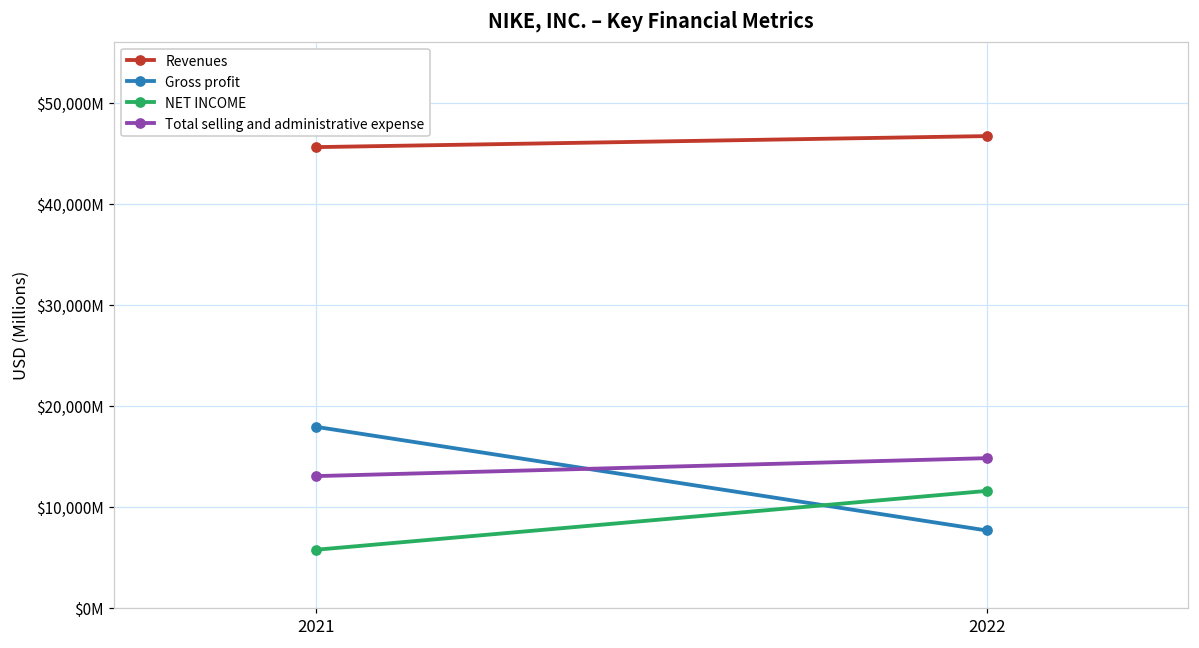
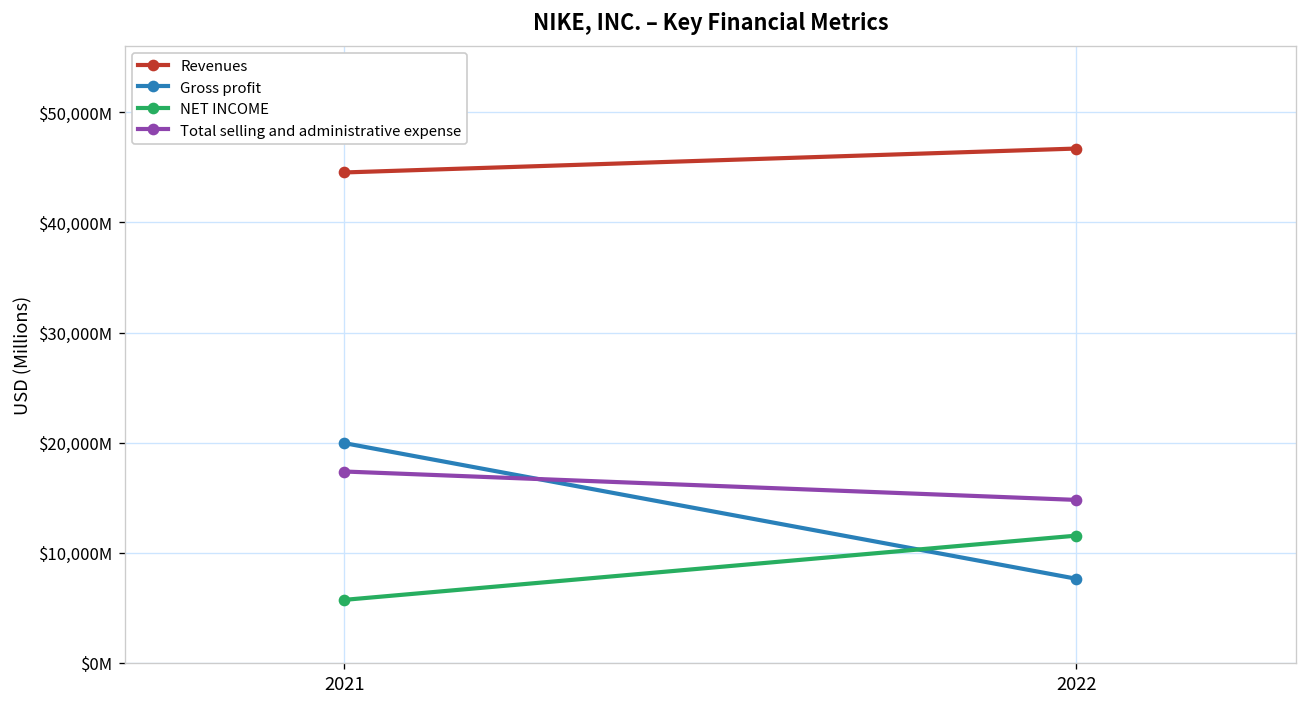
  {
    "Revenues": {
-     "2021": "$46,000,000,000",
+     "2021": "$45,000,000,000",
      "2022": "$47,000,000,000"
    },
    "Gross profit": {
-     "2021": "$18,000,000,000",
+     "2021": "$20,000,000,000",
      "2022": "$8,000,000,000"
    },
    "NET INCOME": {
      "2021": "$6,000,000,000",
      "2022": "$12,000,000,000"
    },
    "Total selling and administrative expense": {
-     "2021": "$13,000,000,000",
+     "2021": "$17,000,000,000",
      "2022": "$15,000,000,000"
    }
  }
